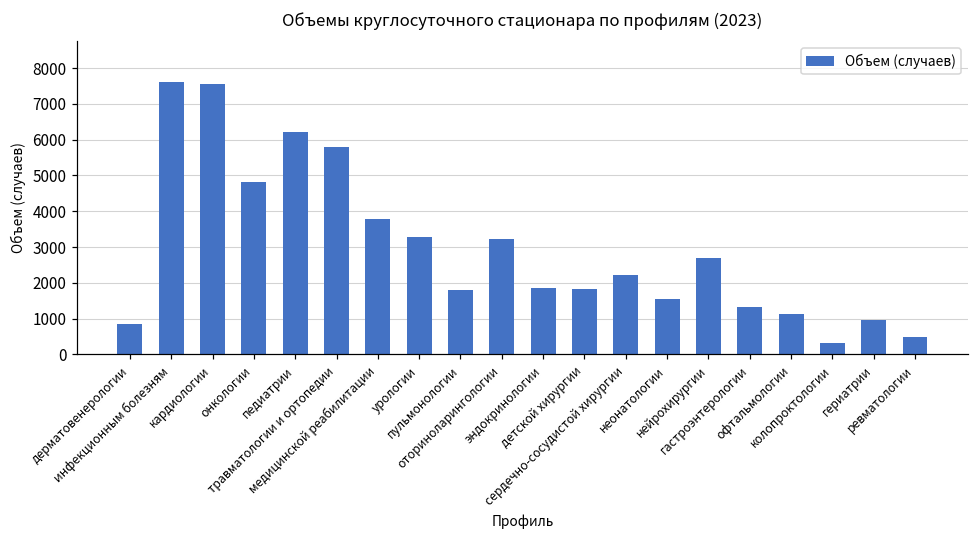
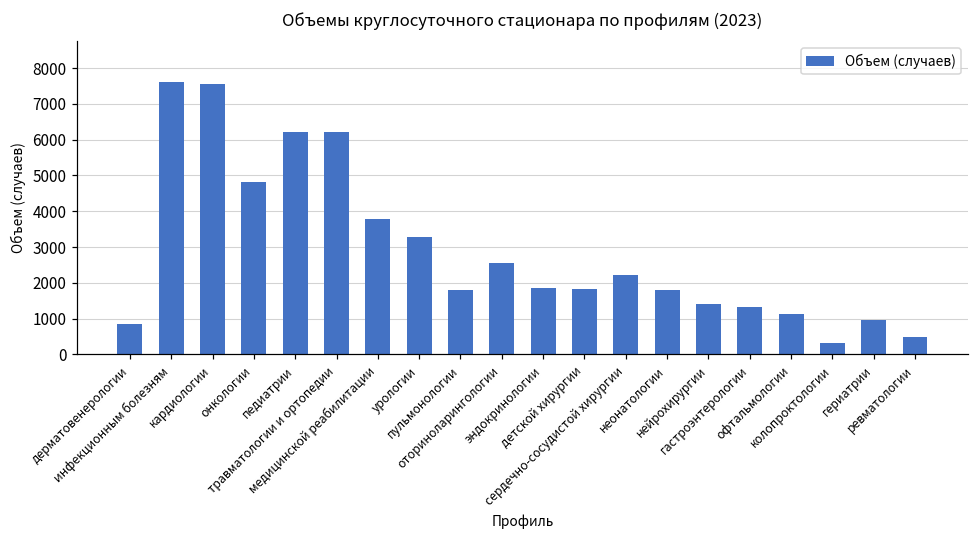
  {
    "дерматовенерологии": 800,
    "инфекционным болезням": 7600,
    "кардиологии": 7600,
    "онкологии": 4800,
    "педиатрии": 6200,
-   "травматологии и ортопедии": 5800,
+   "травматологии и ортопедии": 6200,
    "медицинской реабилитации": 3800,
    "урологии": 3300,
    "пульмонологии": 1800,
-   "оториноларингологии": 3200,
+   "оториноларингологии": 2600,
    "эндокринологии": 1900,
    "детской хирургии": 1800,
    "сердечно-сосудистой хирургии": 2200,
-   "неонатологии": 1500,
-   "нейрохирургии": 2700,
+   "неонатологии": 1800,
+   "нейрохирургии": 1400,
    "гастроэнтерологии": 1300,
    "офтальмологии": 1100,
    "колопроктологии": 300,
    "гериатрии": 1000,
    "ревматологии": 500
  }
